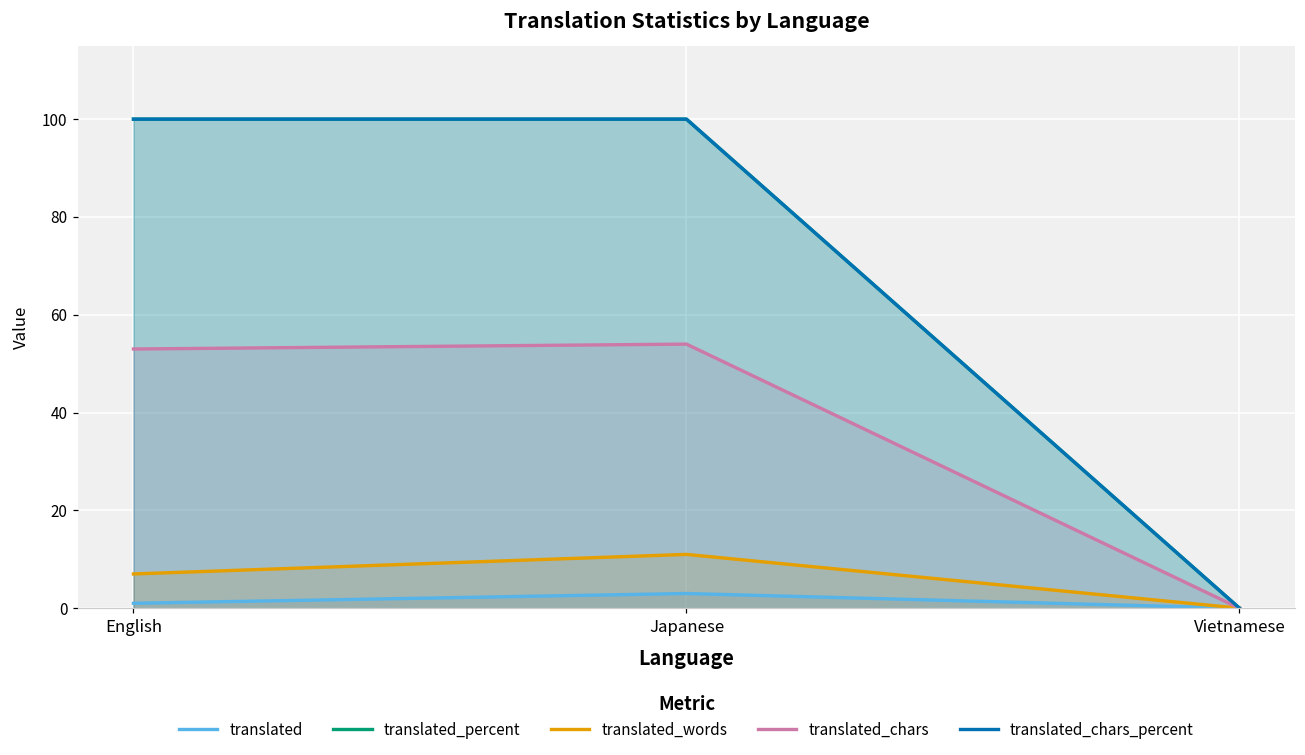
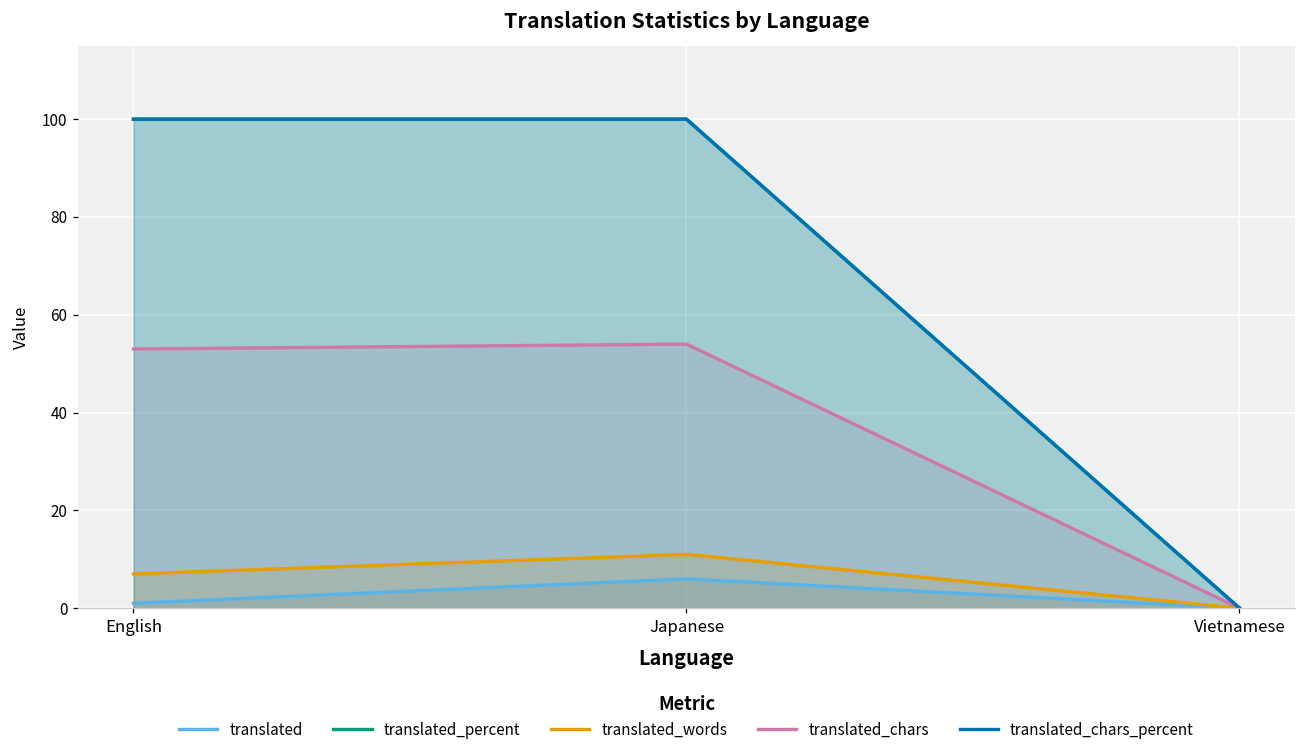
  {
    "translated": {
      "English": 1,
-     "Japanese": 3
+     "Japanese": 6
    },
    "translated_chars_percent": {
      "English": 100,
      "Japanese": 100
    },
    "translated_words": {
      "English": 7,
      "Japanese": 11
    },
    "translated_chars": {
      "English": 53,
      "Japanese": 54
    }
  }
